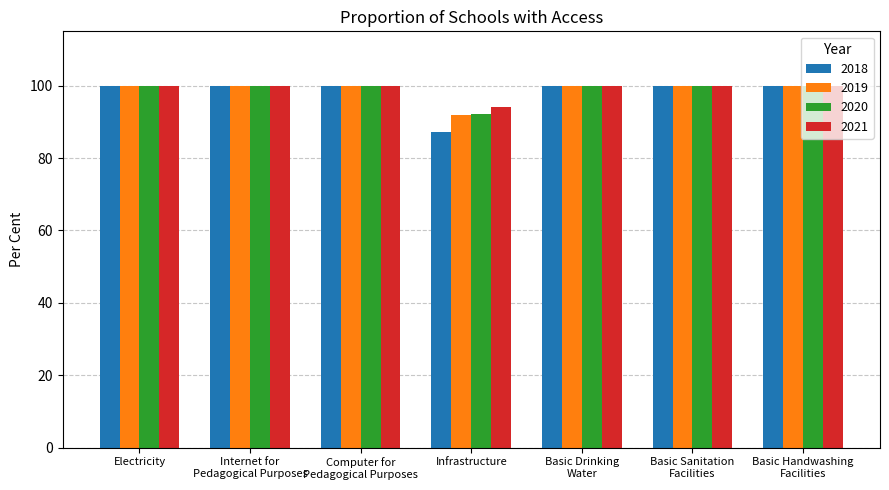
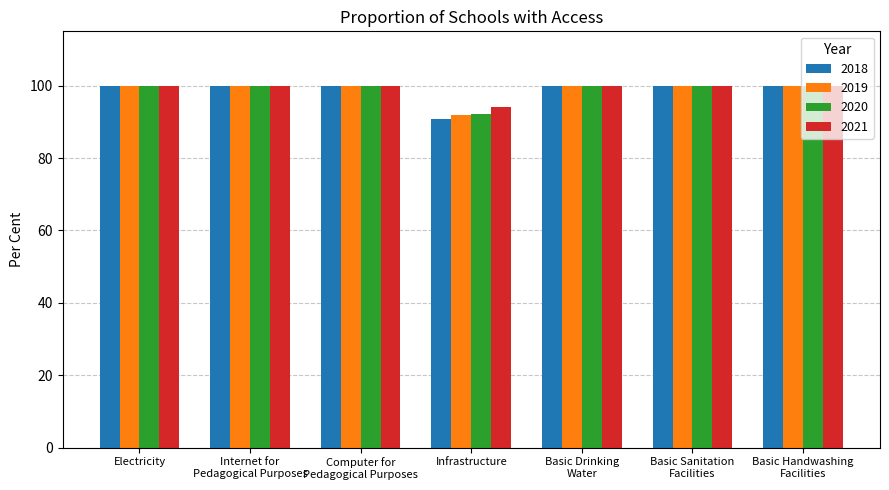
  {
    "2018": {
      "Electricity": 100,
      "Internet for Pedagogical Purposes": 100,
      "Computer for Pedagogical Purposes": 100,
-     "Infrastructure": 87,
+     "Infrastructure": 91,
      "Basic Drinking Water": 100,
      "Basic Sanitation Facilities": 100,
      "Basic Handwashing Facilities": 100
    },
    "2019": {
      "Electricity": 100,
      "Internet for Pedagogical Purposes": 100,
      "Computer for Pedagogical Purposes": 100,
      "Infrastructure": 92,
      "Basic Drinking Water": 100,
      "Basic Sanitation Facilities": 100,
      "Basic Handwashing Facilities": 100
    },
    "2020": {
      "Electricity": 100,
      "Internet for Pedagogical Purposes": 100,
      "Computer for Pedagogical Purposes": 100,
      "Infrastructure": 92,
      "Basic Drinking Water": 100,
      "Basic Sanitation Facilities": 100
    },
    "2021": {
      "Electricity": 100,
      "Internet for Pedagogical Purposes": 100,
      "Computer for Pedagogical Purposes": 100,
      "Infrastructure": 94,
      "Basic Drinking Water": 100,
      "Basic Sanitation Facilities": 100
    }
  }
